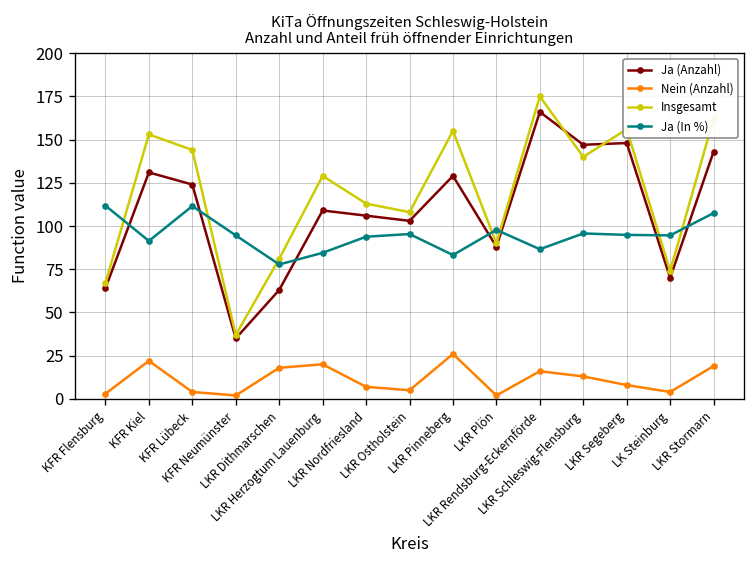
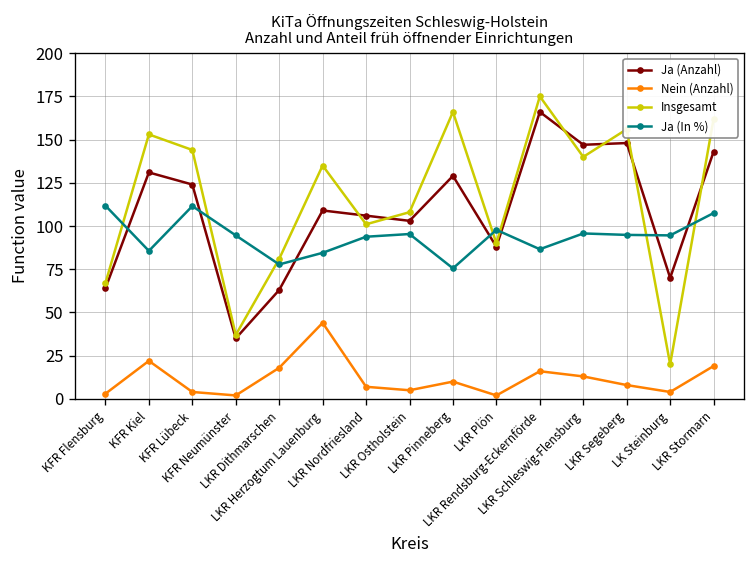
  {
    "Ja (Anzahl)": {
      "KFR Flensburg": 64,
      "KFR Kiel": 131,
      "KFR Lübeck": 124,
      "KFR Neumünster": 35,
      "LKR Dithmarschen": 63,
      "LKR Herzogtum Lauenburg": 109,
      "LKR Nordfriesland": 106,
      "LKR Ostholstein": 103,
      "LKR Pinneberg": 129,
      "LKR Plön": 88,
      "LKR Rendsburg-Eckernförde": 166,
      "LKR Schleswig-Flensburg": 147,
      "LKR Segeberg": 148,
      "LK Steinburg": 70,
      "LKR Stormarn": 143
    },
    "Nein (Anzahl)": {
      "KFR Flensburg": 3,
      "KFR Kiel": 22,
      "KFR Lübeck": 4,
      "KFR Neumünster": 2,
      "LKR Dithmarschen": 18,
-     "LKR Herzogtum Lauenburg": 20,
+     "LKR Herzogtum Lauenburg": 44,
      "LKR Nordfriesland": 7,
      "LKR Ostholstein": 5,
-     "LKR Pinneberg": 26,
+     "LKR Pinneberg": 10,
      "LKR Plön": 2,
      "LKR Rendsburg-Eckernförde": 16,
      "LKR Schleswig-Flensburg": 13,
      "LKR Segeberg": 8,
      "LK Steinburg": 4,
      "LKR Stormarn": 19
    },
    "Insgesamt": {
      "KFR Flensburg": 67,
      "KFR Kiel": 153,
      "KFR Lübeck": 144,
      "KFR Neumünster": 37,
      "LKR Dithmarschen": 81,
-     "LKR Herzogtum Lauenburg": 129,
-     "LKR Nordfriesland": 113,
+     "LKR Herzogtum Lauenburg": 135,
+     "LKR Nordfriesland": 101,
      "LKR Ostholstein": 108,
-     "LKR Pinneberg": 155,
+     "LKR Pinneberg": 166,
      "LKR Plön": 90,
      "LKR Rendsburg-Eckernförde": 175,
      "LKR Schleswig-Flensburg": 140,
-     "LK Steinburg": 74
+     "LK Steinburg": 20
    },
    "Ja (In %)": {
      "KFR Flensburg": 112,
-     "KFR Kiel": 91,
+     "KFR Kiel": 86,
      "KFR Lübeck": 112,
      "KFR Neumünster": 95,
      "LKR Dithmarschen": 78,
      "LKR Herzogtum Lauenburg": 85,
      "LKR Nordfriesland": 94,
      "LKR Ostholstein": 95,
-     "LKR Pinneberg": 83,
+     "LKR Pinneberg": 76,
      "LKR Plön": 98,
      "LKR Rendsburg-Eckernförde": 87,
      "LKR Schleswig-Flensburg": 96,
      "LKR Segeberg": 95,
      "LK Steinburg": 95,
      "LKR Stormarn": 108
    }
  }
